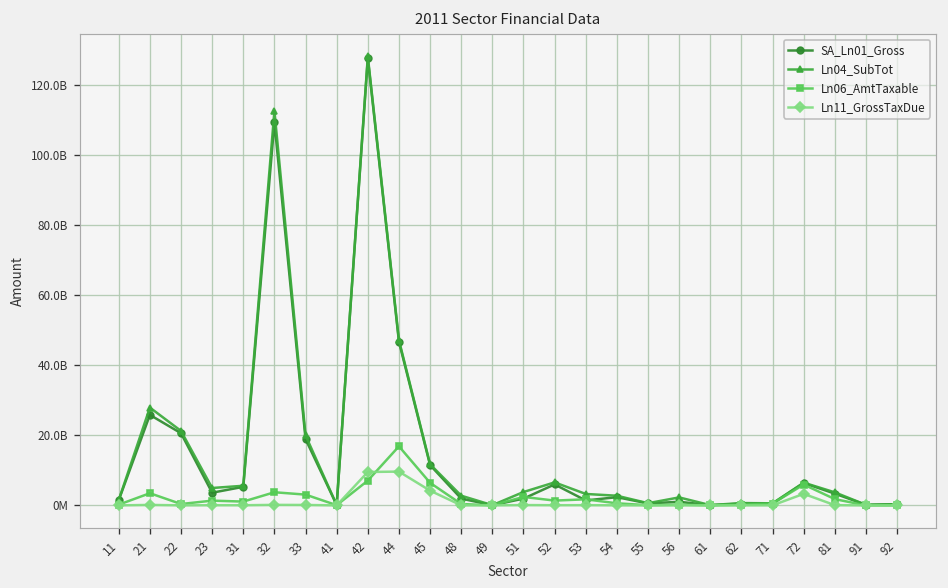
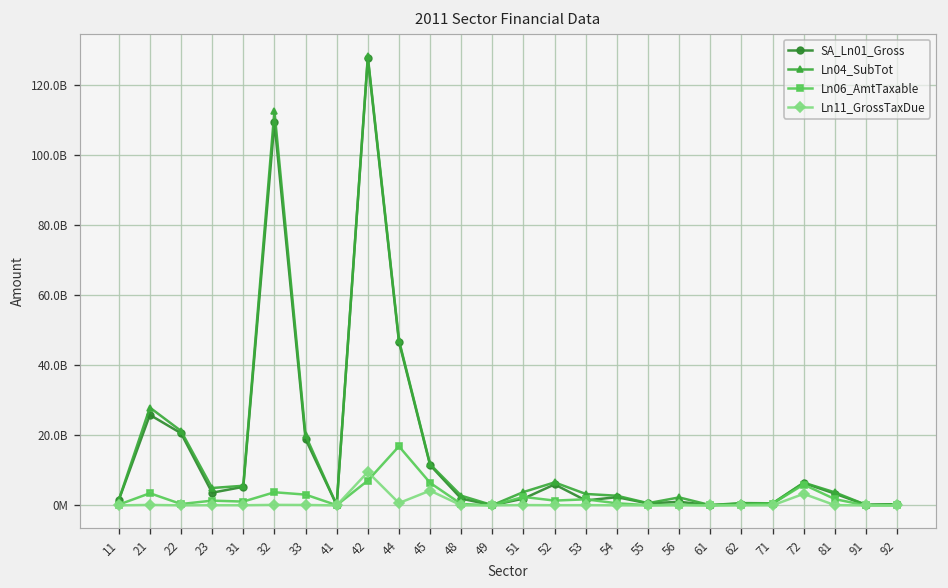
  {
    "Ln11_GrossTaxDue": {
      "21": 0,
      "23": 0,
      "31": 0,
      "32": 0,
      "33": 0,
      "42": 10000000000,
-     "44": 10000000000,
+     "44": 1000000000,
      "45": 4000000000,
      "51": 0,
      "52": 0,
      "53": 0,
      "72": 3000000000,
      "81": 0
    }
  }
